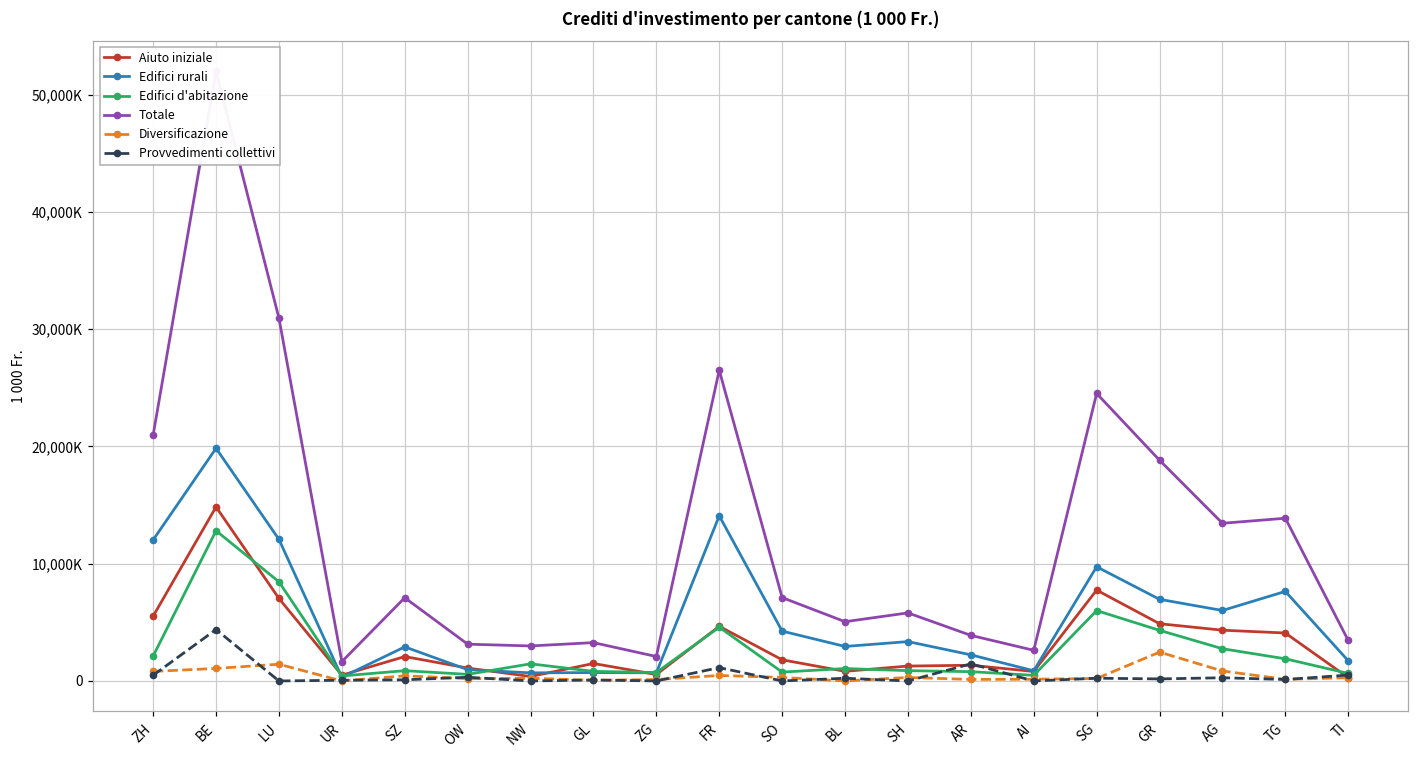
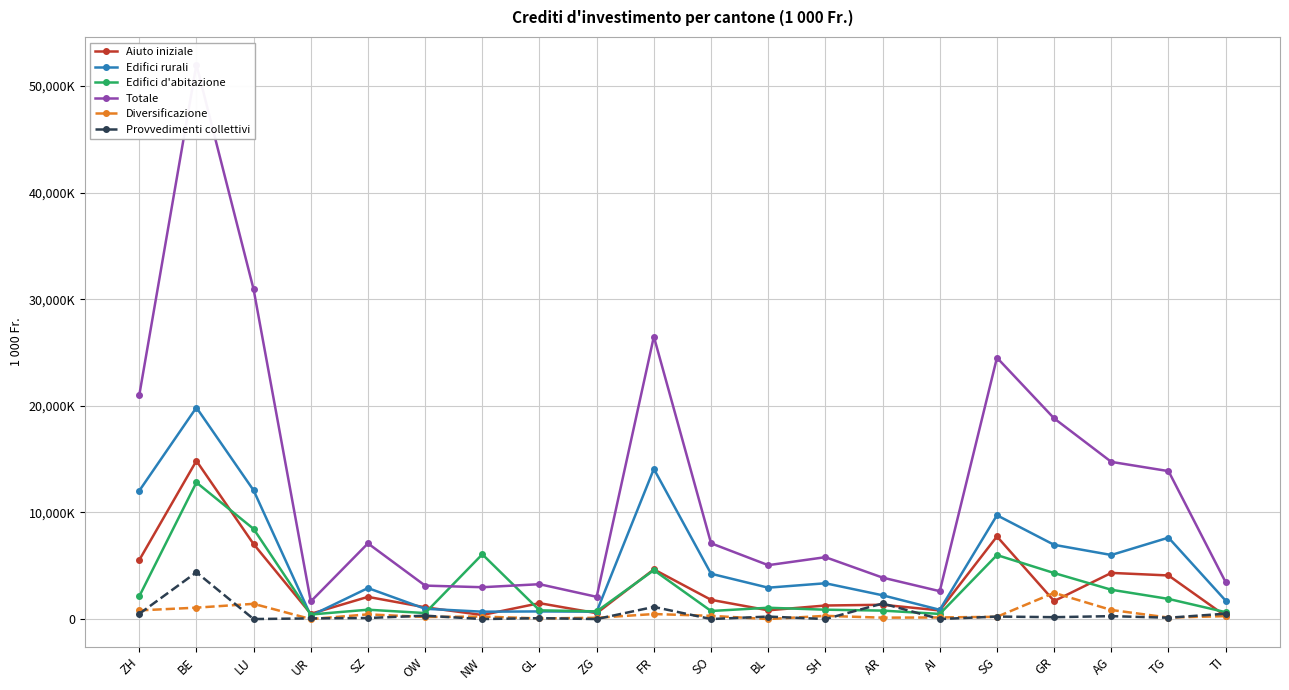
  {
    "Aiuto iniziale": {
      "ZH": "5,500,000",
      "BE": "14,800,000",
      "LU": "7,000,000",
      "SZ": "2,100,000",
      "GL": "1,500,000",
      "SO": "1,800,000",
      "BL": "800,000",
      "SH": "1,300,000",
      "SG": "7,800,000",
-     "GR": "4,900,000",
+     "GR": "1,700,000",
      "AG": "4,300,000",
      "TG": "4,100,000"
    },
    "Edifici rurali": {
      "ZH": "12,000,000",
      "BE": "19,800,000",
      "LU": "12,100,000",
      "SZ": "2,900,000",
      "NW": "700,000",
      "FR": "14,100,000",
      "SO": "4,300,000",
      "BL": "2,900,000",
      "SH": "3,400,000",
      "AR": "2,200,000",
      "SG": "9,700,000",
      "GR": "7,000,000",
      "AG": "6,000,000",
      "TG": "7,600,000",
      "TI": "1,700,000"
    },
    "Edifici d'abitazione": {
      "ZH": "2,100,000",
      "BE": "12,800,000",
      "LU": "8,500,000",
      "SZ": "900,000",
      "OW": "600,000",
-     "NW": "1,500,000",
+     "NW": "6,100,000",
      "SO": "800,000",
      "BL": "1,100,000",
      "SH": "900,000",
      "AR": "800,000",
      "AI": "500,000",
      "SG": "6,000,000",
      "GR": "4,300,000",
      "AG": "2,700,000",
      "TG": "1,900,000"
    },
    "Totale": {
      "ZH": "21,000,000",
      "LU": "30,900,000",
      "UR": "1,600,000",
      "SZ": "7,100,000",
      "OW": "3,100,000",
      "NW": "3,000,000",
      "GL": "3,300,000",
      "ZG": "2,100,000",
      "FR": "26,500,000",
      "SO": "7,100,000",
      "BL": "5,100,000",
      "SH": "5,800,000",
      "AR": "3,900,000",
      "AI": "2,600,000",
      "SG": "24,500,000",
      "GR": "18,800,000",
-     "AG": "13,400,000",
+     "AG": "14,700,000",
      "TG": "13,900,000",
      "TI": "3,500,000"
    },
    "Diversificazione": {
      "ZH": "800,000",
      "BE": "1,100,000",
      "LU": "1,400,000",
      "SZ": "400,000",
      "FR": "500,000",
      "SO": "300,000",
      "SH": "300,000",
      "AR": "100,000",
      "GR": "2,500,000",
      "AG": "900,000"
    },
    "Provvedimenti collettivi": {
      "ZH": "500,000",
      "BE": "4,400,000",
      "LU": "0",
      "SZ": "100,000",
      "FR": "1,100,000",
      "SO": "0",
      "SH": "0",
      "GR": "200,000",
      "AG": "300,000"
    }
  }
